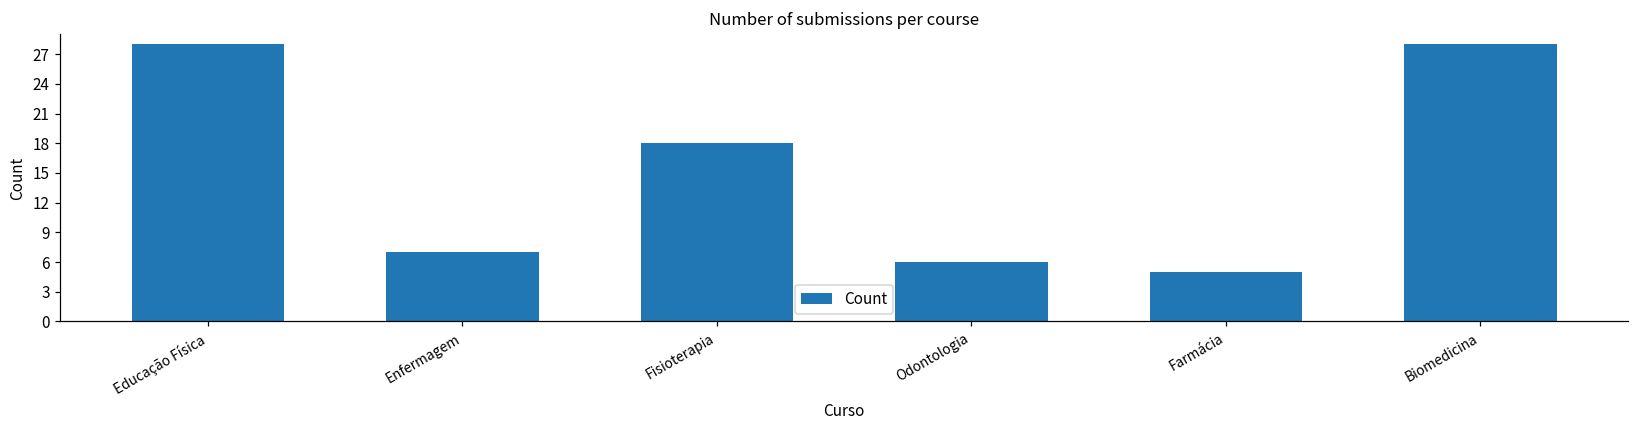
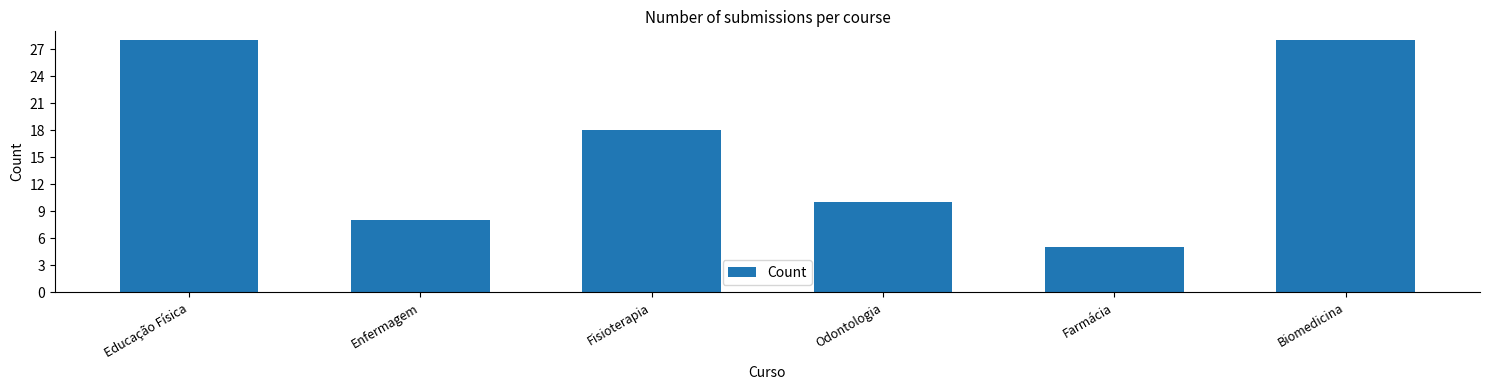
  {
    "Educação Física": 28,
-   "Enfermagem": 7,
+   "Enfermagem": 8,
    "Fisioterapia": 18,
-   "Odontologia": 6,
+   "Odontologia": 10,
    "Farmácia": 5,
    "Biomedicina": 28
  }
